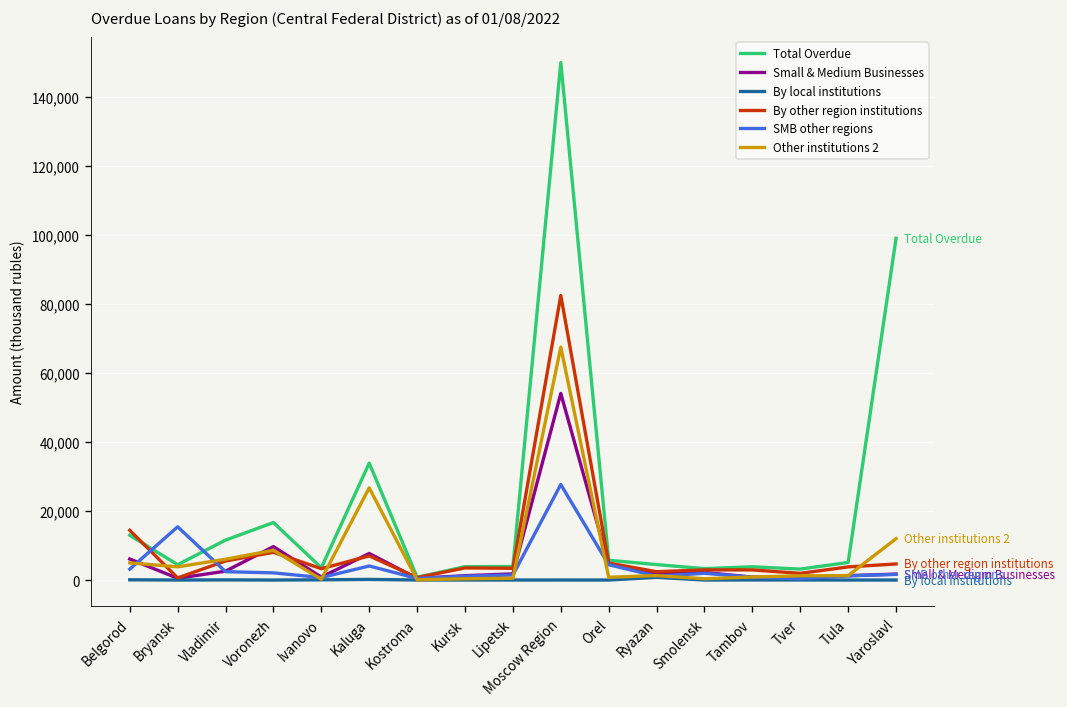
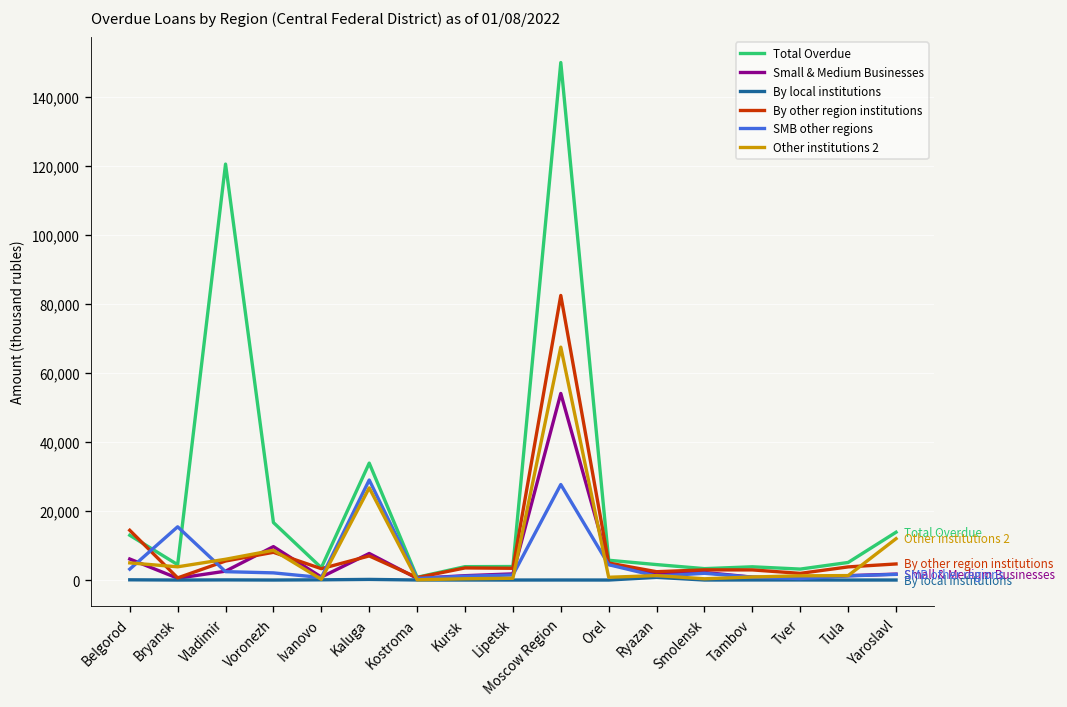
  {
    "Total Overdue": {
      "Belgorod": "13,000",
-     "Vladimir": "12,000",
+     "Vladimir": "121,000",
      "Voronezh": "17,000",
      "Kaluga": "34,000",
      "Moscow Region": "150,000",
      "Ryazan": "4,000",
      "Tambov": "4,000",
      "Tver": "3,000",
      "Tula": "5,000",
-     "Yaroslavl": "99,000"
+     "Yaroslavl": "14,000"
    },
    "Small & Medium Businesses": {
      "Belgorod": "6,000",
      "Voronezh": "10,000",
      "Moscow Region": "54,000"
    },
    "By local institutions": {
      "Belgorod": "0",
      "Vladimir": "0",
      "Voronezh": "0",
      "Kaluga": "0",
      "Moscow Region": "0",
      "Tula": "0",
      "Yaroslavl": "0"
    },
    "By other region institutions": {
      "Belgorod": "14,000",
      "Moscow Region": "83,000",
      "Tambov": "3,000",
      "Tula": "4,000",
      "Yaroslavl": "5,000"
    },
    "SMB other regions": {
      "Belgorod": "3,000",
      "Bryansk": "15,000",
      "Voronezh": "2,000",
-     "Kaluga": "4,000",
+     "Kaluga": "29,000",
      "Moscow Region": "28,000"
    },
    "Other institutions 2": {
      "Belgorod": "5,000",
      "Kaluga": "27,000",
      "Moscow Region": "68,000"
    }
  }
